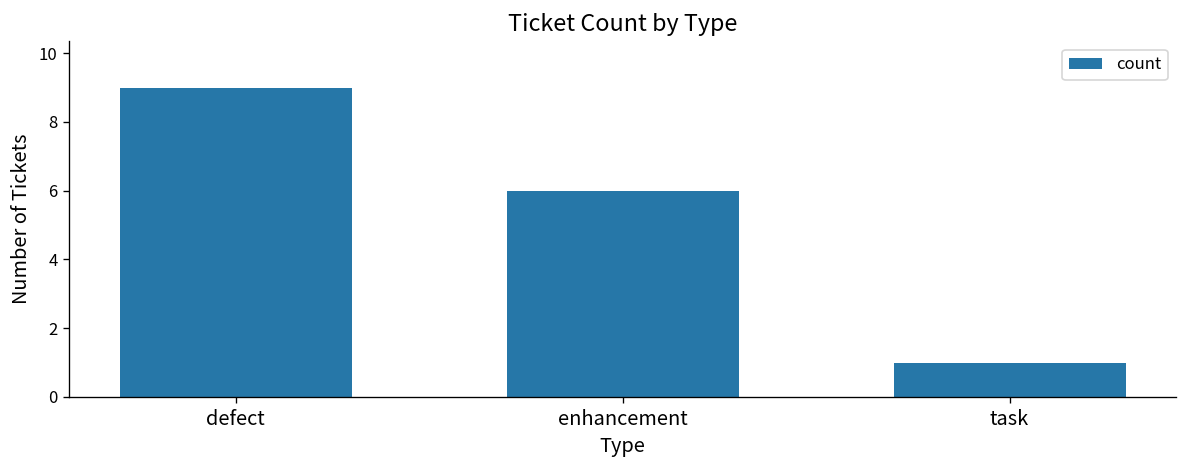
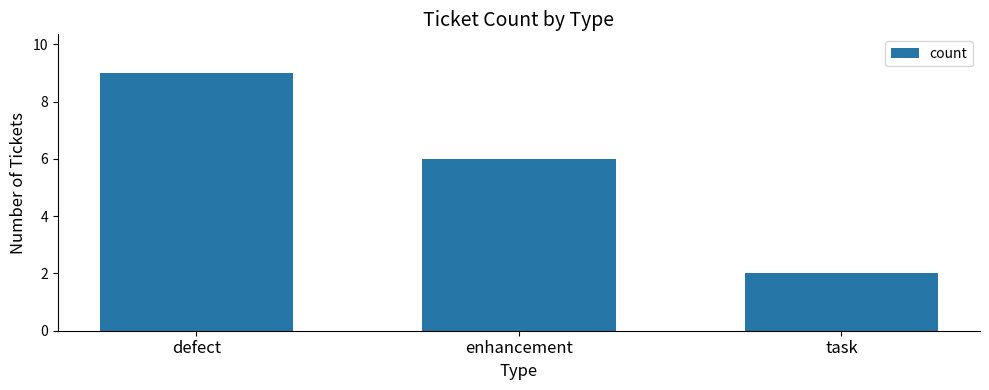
  {
    "defect": 9,
    "enhancement": 6,
-   "task": 1
+   "task": 2
  }
